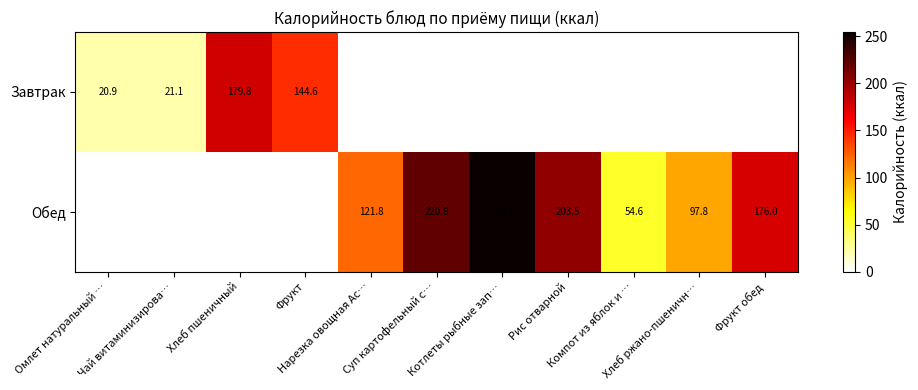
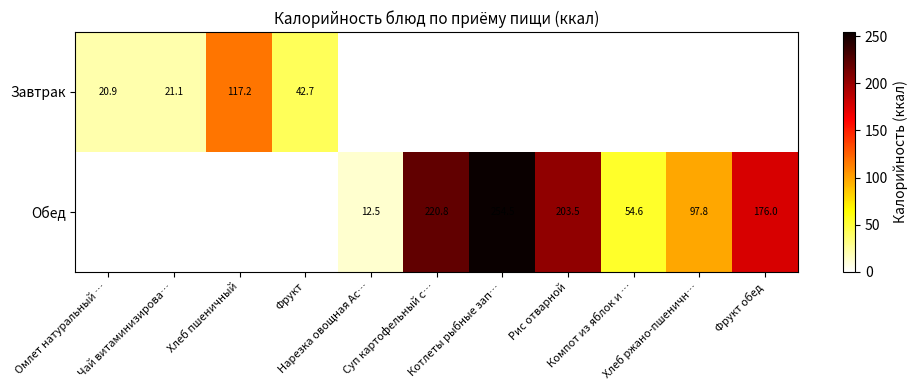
  {
    "Завтрак": {
      "Омлет натуральный …": 20.9,
      "Чай витаминизирова…": 21.1,
-     "Хлеб пшеничный": 179.8,
-     "Фрукт": 144.6
+     "Хлеб пшеничный": 117.2,
+     "Фрукт": 42.7
    },
    "Обед": {
-     "Нарезка овощная Ас…": 121.8,
+     "Нарезка овощная Ас…": 12.5,
      "Суп картофельный с…": 220.8,
      "Рис отварной": 203.5,
      "Компот из яблок и …": 54.6,
      "Хлеб ржано-пшеничн…": 97.8,
      "Фрукт обед": 176.0
    }
  }
